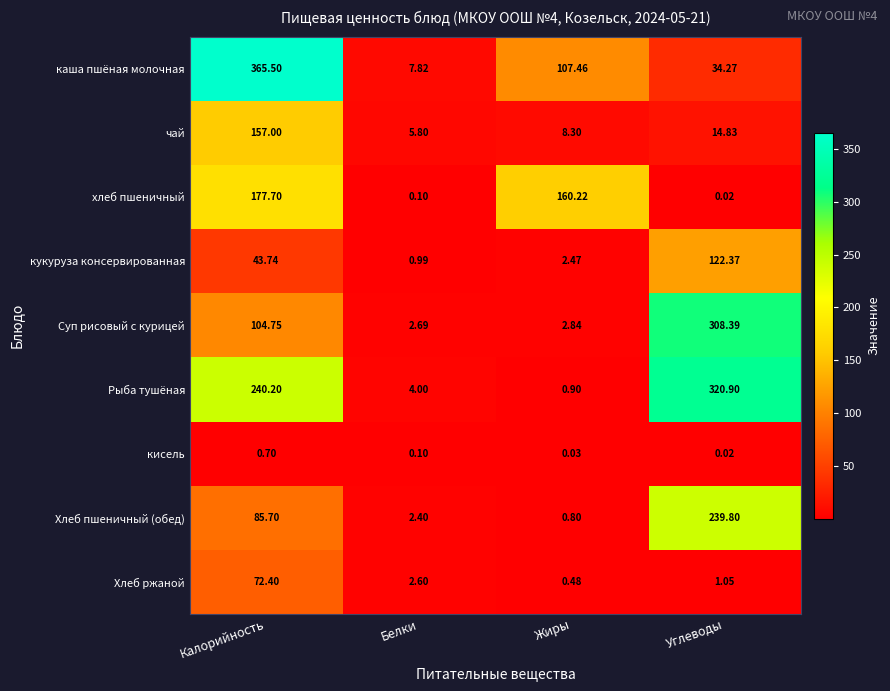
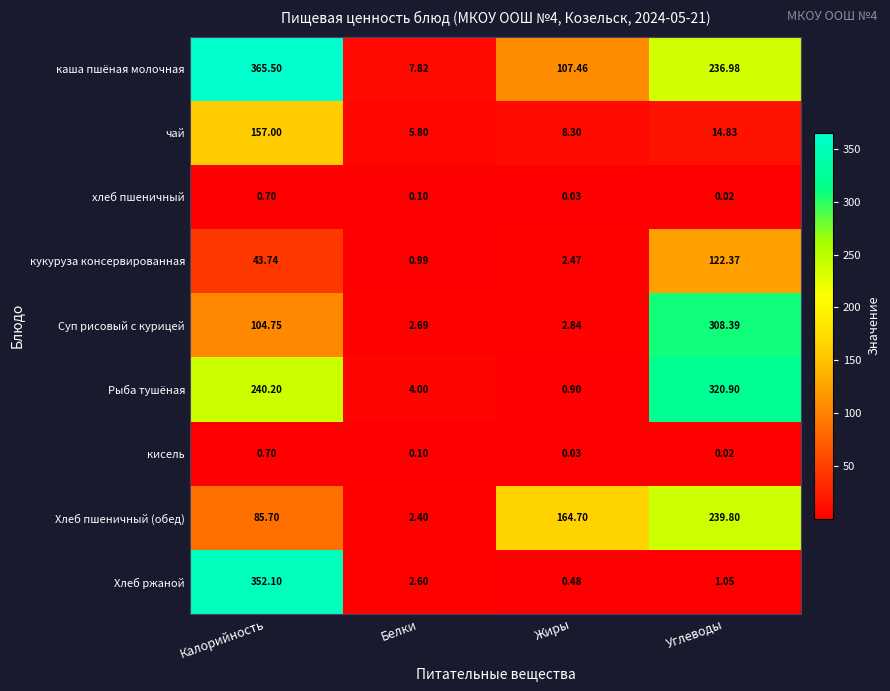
  {
    "каша пшёная молочная": {
      "Калорийность": 365.50,
      "Белки": 7.82,
      "Жиры": 107.46,
-     "Углеводы": 34.27
+     "Углеводы": 236.98
    },
    "чай": {
      "Калорийность": 157.00,
      "Белки": 5.80,
      "Жиры": 8.30,
      "Углеводы": 14.83
    },
    "хлеб пшеничный": {
-     "Калорийность": 177.70,
+     "Калорийность": 0.70,
      "Белки": 0.10,
-     "Жиры": 160.22,
+     "Жиры": 0.03,
      "Углеводы": 0.02
    },
    "кукуруза консервированная": {
      "Калорийность": 43.74,
      "Белки": 0.99,
      "Жиры": 2.47,
      "Углеводы": 122.37
    },
    "Суп рисовый с курицей": {
      "Калорийность": 104.75,
      "Белки": 2.69,
      "Жиры": 2.84,
      "Углеводы": 308.39
    },
    "Рыба тушёная": {
      "Калорийность": 240.20,
      "Белки": 4.00,
      "Жиры": 0.90,
      "Углеводы": 320.90
    },
    "кисель": {
      "Калорийность": 0.70,
      "Белки": 0.10,
      "Жиры": 0.03,
      "Углеводы": 0.02
    },
    "Хлеб пшеничный (обед)": {
      "Калорийность": 85.70,
      "Белки": 2.40,
-     "Жиры": 0.80,
+     "Жиры": 164.70,
      "Углеводы": 239.80
    },
    "Хлеб ржаной": {
-     "Калорийность": 72.40,
+     "Калорийность": 352.10,
      "Белки": 2.60,
      "Жиры": 0.48,
      "Углеводы": 1.05
    }
  }
